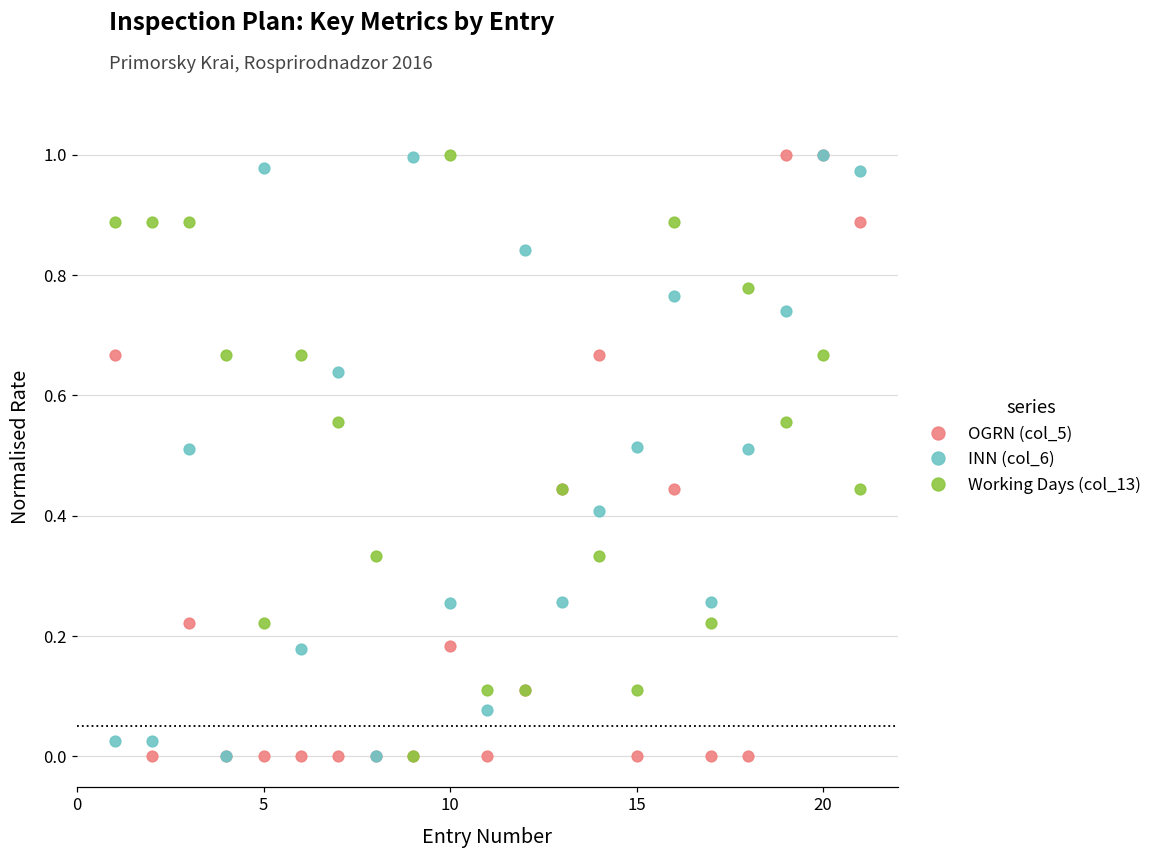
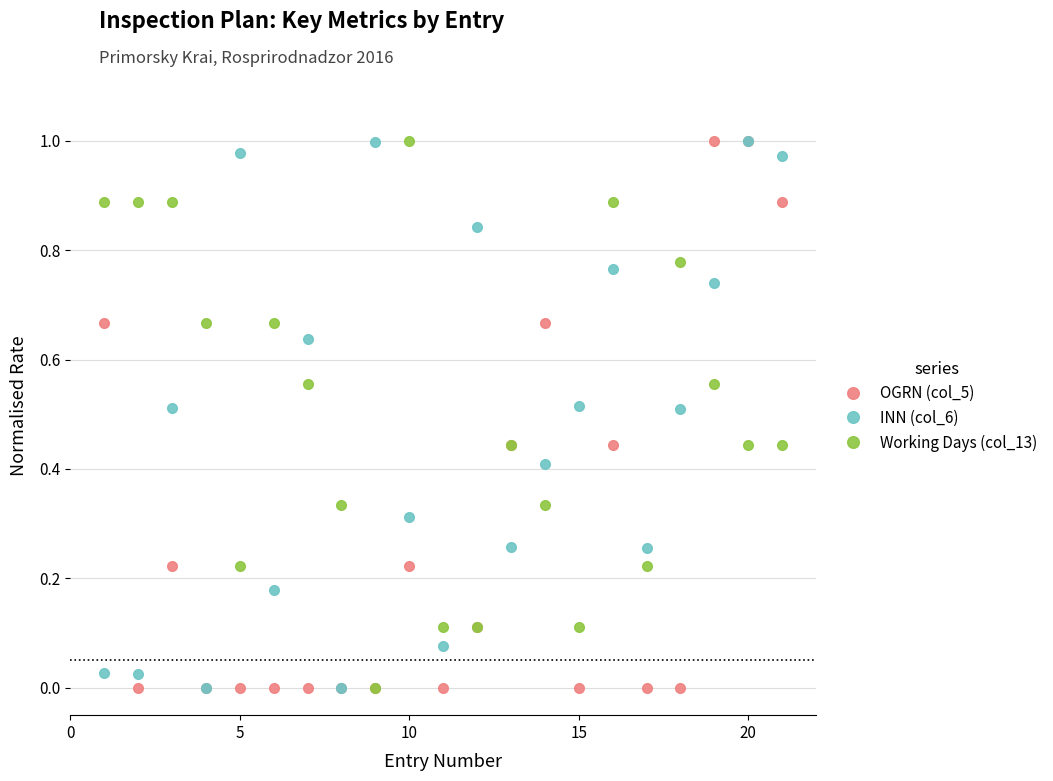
  {
    "OGRN (col_5)": {
      "5": 0.00,
-     "10": 0.18,
+     "10": 0.22,
      "15": 0.00
    },
    "INN (col_6)": {
      "5": 0.98,
-     "10": 0.26,
+     "10": 0.31,
      "15": 0.51
    },
    "Working Days (col_13)": {
      "5": 0.22,
      "10": 1.00,
      "15": 0.11,
-     "20": 0.67
+     "20": 0.44
    }
  }
